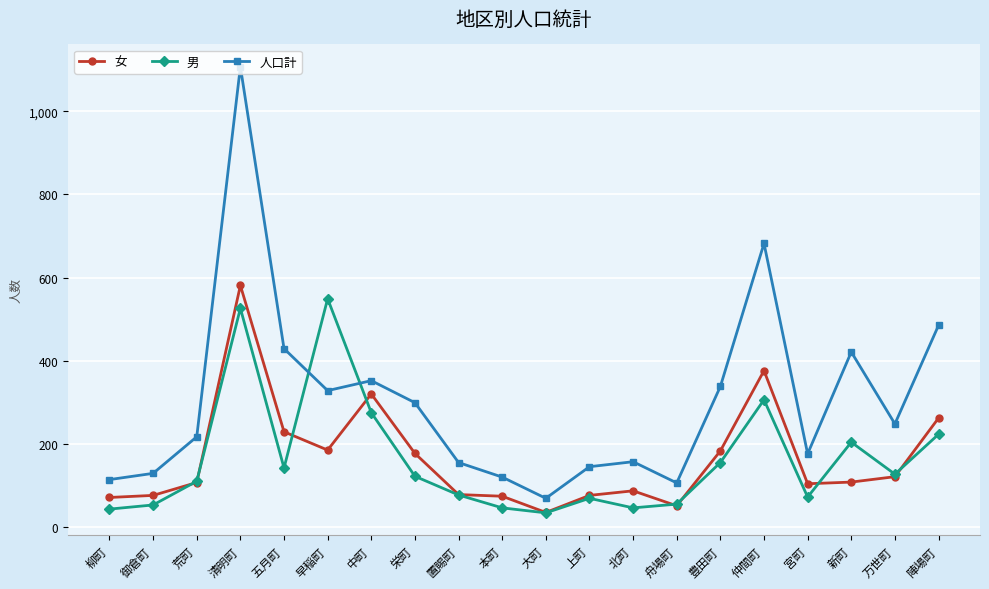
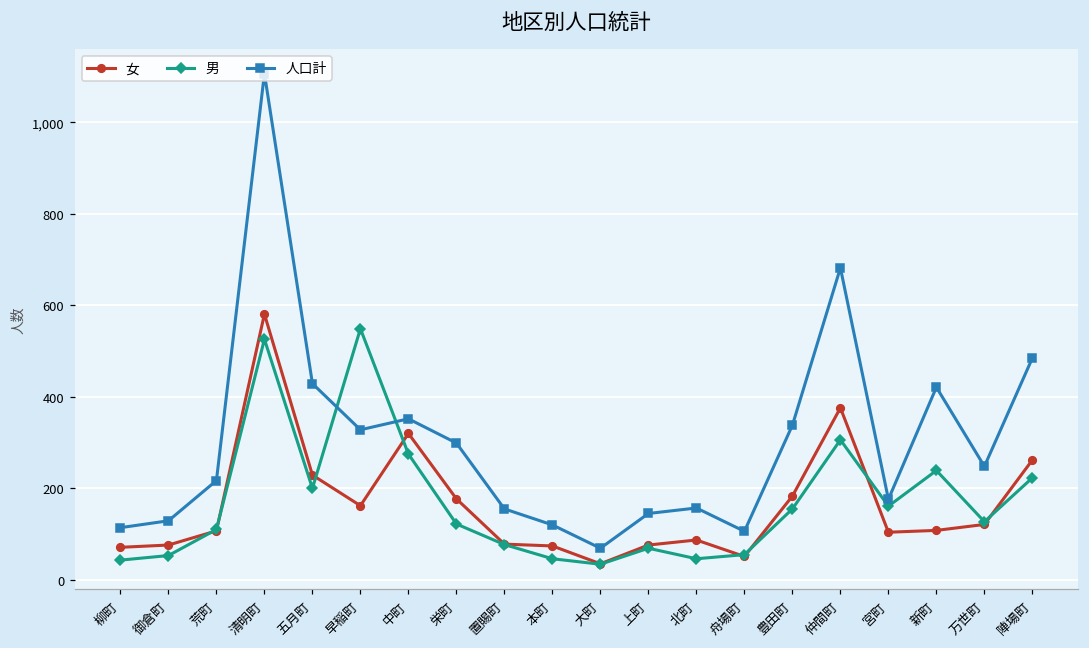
  {
    "女": {
      "柳町": 70,
      "御倉町": 80,
      "清明町": 580,
      "五月町": 230,
-     "早稲町": 190,
+     "早稲町": 160,
      "中町": 320,
      "栄町": 180,
      "本町": 70,
      "上町": 80,
      "北町": 90,
      "豊田町": 180,
      "仲間町": 380,
      "宮町": 100,
      "新町": 110,
      "陣場町": 260
    },
    "男": {
      "柳町": 40,
      "御倉町": 50,
      "清明町": 530,
-     "五月町": 140,
+     "五月町": 200,
      "早稲町": 550,
      "中町": 280,
      "栄町": 120,
      "本町": 50,
      "上町": 70,
      "北町": 50,
      "豊田町": 160,
      "仲間町": 310,
-     "宮町": 70,
-     "新町": 200,
+     "宮町": 160,
+     "新町": 240,
      "陣場町": 220
    },
    "人口計": {
      "柳町": 110,
      "御倉町": 130,
      "荒町": 220,
      "五月町": 430,
      "早稲町": 330,
      "中町": 350,
      "栄町": 300,
      "置賜町": 160,
      "本町": 120,
      "大町": 70,
      "上町": 150,
      "北町": 160,
      "舟場町": 110,
      "豊田町": 340,
      "仲間町": 680,
      "宮町": 180,
      "新町": 420,
      "万世町": 250,
      "陣場町": 490
    }
  }
